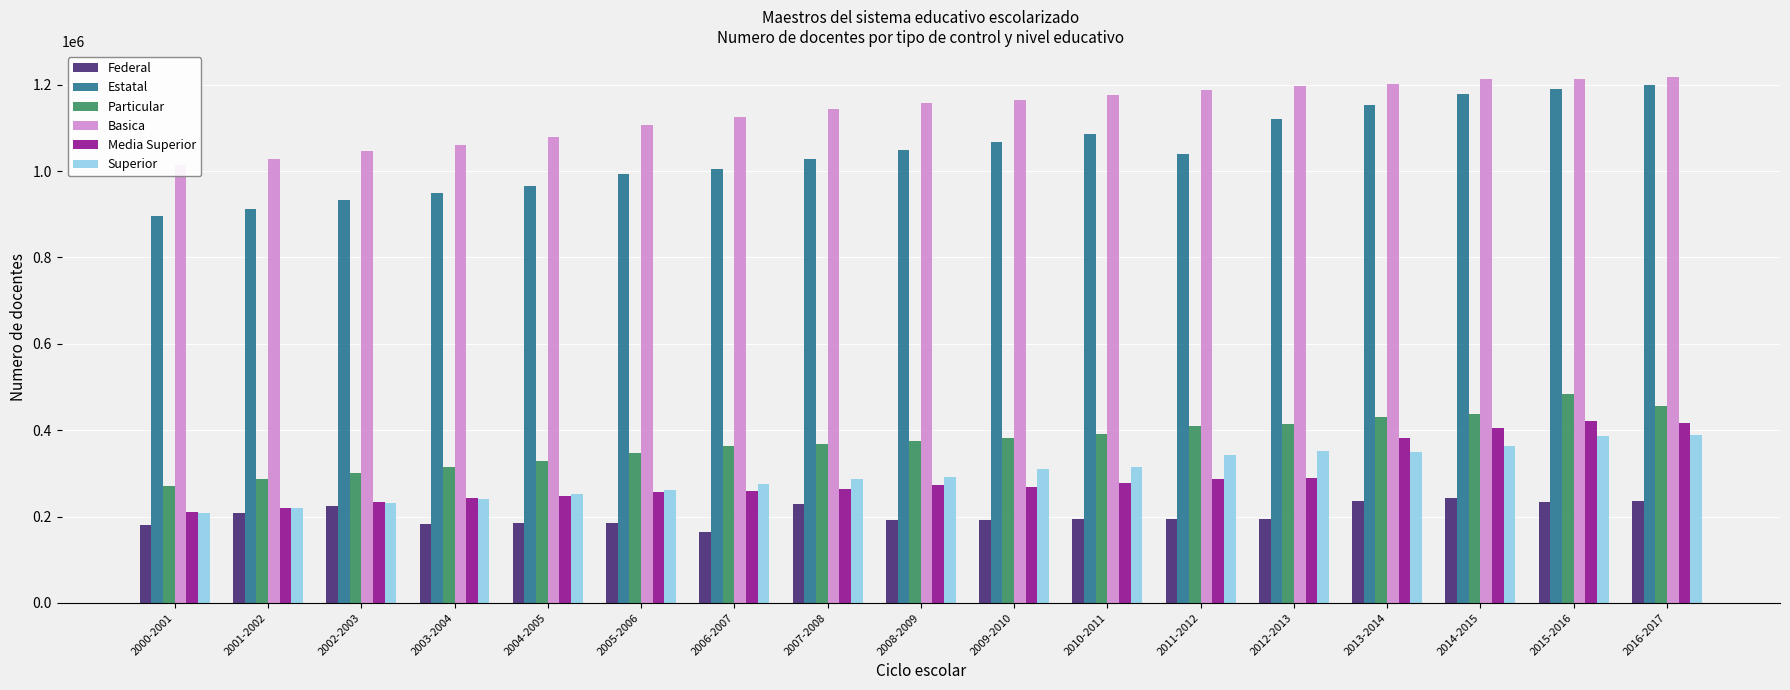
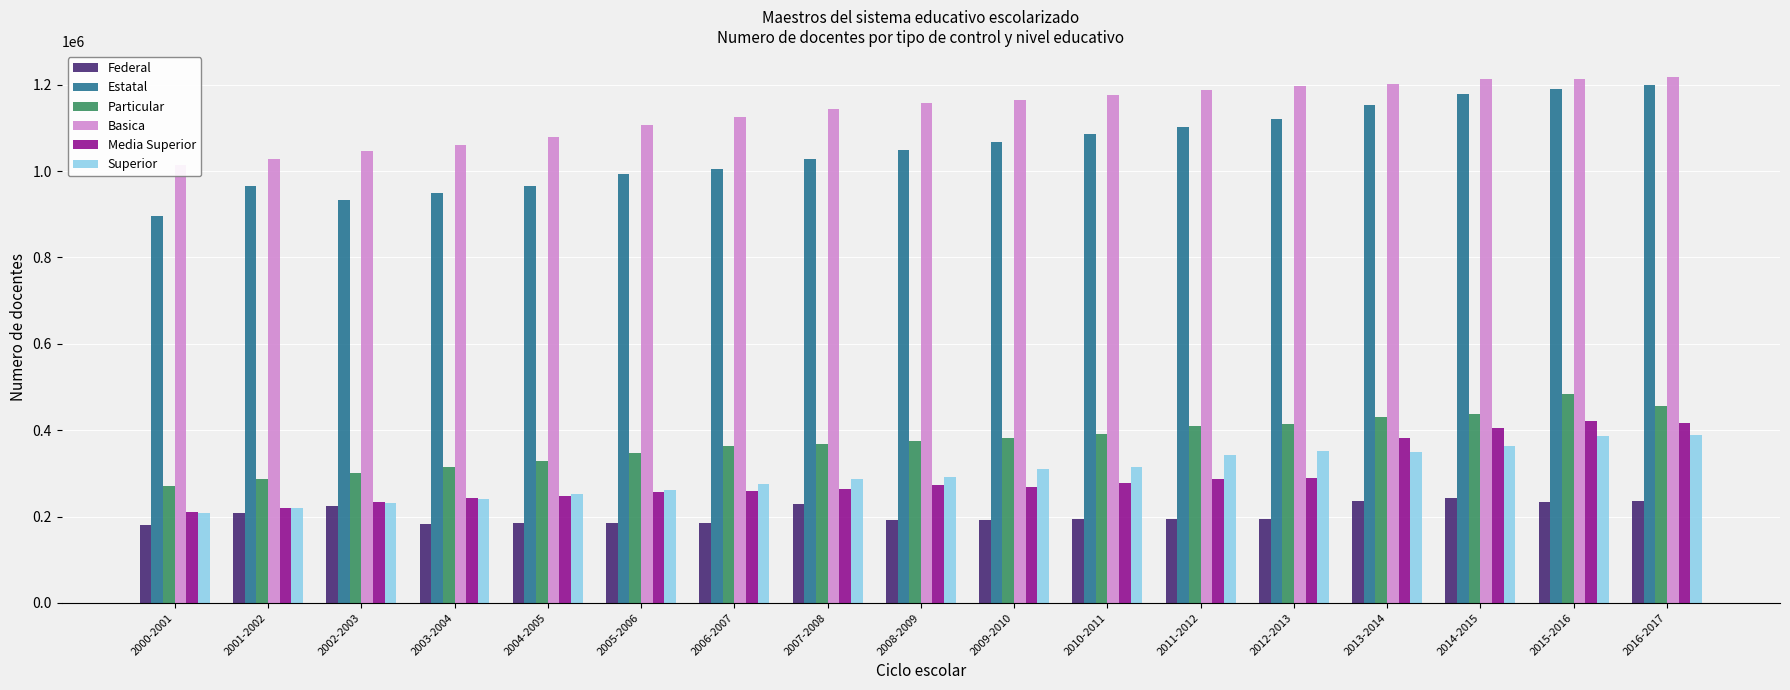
  {
    "Federal": {
      "2000-2001": 180000,
      "2001-2002": 210000,
      "2002-2003": 220000,
      "2003-2004": 180000,
      "2004-2005": 190000,
      "2005-2006": 190000,
-     "2006-2007": 170000,
+     "2006-2007": 180000,
      "2007-2008": 230000,
      "2008-2009": 190000,
      "2009-2010": 190000,
      "2010-2011": 190000,
      "2011-2012": 190000,
      "2012-2013": 190000,
      "2013-2014": 240000,
      "2014-2015": 240000,
      "2015-2016": 230000,
      "2016-2017": 240000
    },
    "Estatal": {
      "2000-2001": 890000,
-     "2001-2002": 910000,
+     "2001-2002": 970000,
      "2002-2003": 930000,
      "2003-2004": 950000,
      "2004-2005": 960000,
      "2005-2006": 990000,
      "2006-2007": 1010000,
      "2007-2008": 1030000,
      "2008-2009": 1050000,
      "2009-2010": 1070000,
      "2010-2011": 1080000,
-     "2011-2012": 1040000,
+     "2011-2012": 1100000,
      "2012-2013": 1120000,
      "2013-2014": 1150000,
      "2014-2015": 1180000,
      "2015-2016": 1190000,
      "2016-2017": 1200000
    },
    "Particular": {
      "2000-2001": 270000,
      "2001-2002": 290000,
      "2002-2003": 300000,
      "2003-2004": 320000,
      "2004-2005": 330000,
      "2005-2006": 350000,
      "2006-2007": 360000,
      "2007-2008": 370000,
      "2008-2009": 370000,
      "2009-2010": 380000,
      "2010-2011": 390000,
      "2011-2012": 410000,
      "2012-2013": 410000,
      "2013-2014": 430000,
      "2014-2015": 440000,
      "2015-2016": 480000,
      "2016-2017": 460000
    },
    "Basica": {
      "2001-2002": 1030000,
      "2002-2003": 1050000,
      "2003-2004": 1060000,
      "2004-2005": 1080000,
      "2005-2006": 1110000,
      "2006-2007": 1130000,
      "2007-2008": 1140000,
      "2008-2009": 1160000,
      "2009-2010": 1160000,
      "2010-2011": 1180000,
      "2011-2012": 1190000,
      "2012-2013": 1200000,
      "2013-2014": 1200000,
      "2014-2015": 1210000,
      "2015-2016": 1210000,
      "2016-2017": 1220000
    },
    "Media Superior": {
      "2000-2001": 210000,
      "2001-2002": 220000,
      "2002-2003": 230000,
      "2003-2004": 240000,
      "2004-2005": 250000,
      "2005-2006": 260000,
      "2006-2007": 260000,
      "2007-2008": 260000,
      "2008-2009": 270000,
      "2009-2010": 270000,
      "2010-2011": 280000,
      "2011-2012": 290000,
      "2012-2013": 290000,
      "2013-2014": 380000,
      "2014-2015": 410000,
      "2015-2016": 420000,
      "2016-2017": 420000
    },
    "Superior": {
      "2000-2001": 210000,
      "2001-2002": 220000,
      "2002-2003": 230000,
      "2003-2004": 240000,
      "2004-2005": 250000,
      "2005-2006": 260000,
      "2006-2007": 270000,
      "2007-2008": 290000,
      "2008-2009": 290000,
      "2009-2010": 310000,
      "2010-2011": 320000,
      "2011-2012": 340000,
      "2012-2013": 350000,
      "2013-2014": 350000,
      "2014-2015": 360000,
      "2015-2016": 390000,
      "2016-2017": 390000
    }
  }
